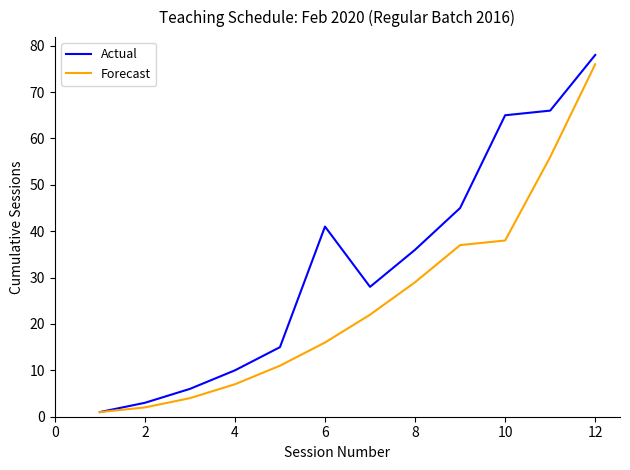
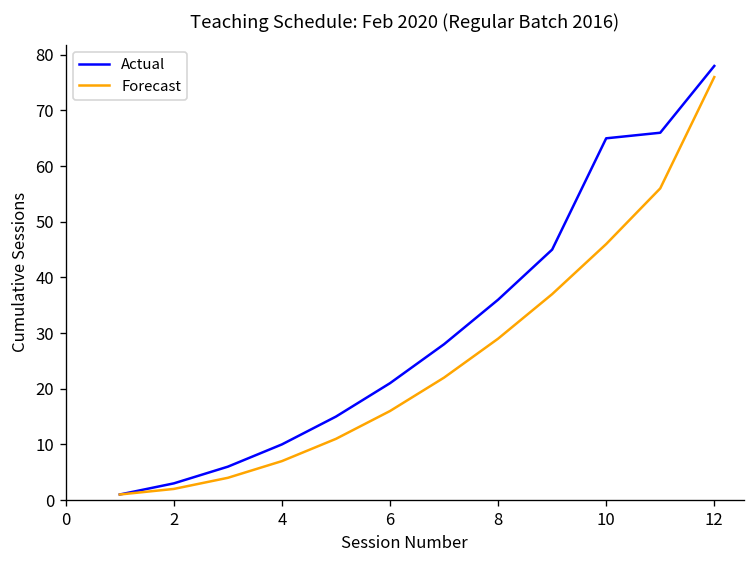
  {
    "Actual": {
      "2": 3,
      "4": 10,
-     "6": 41,
+     "6": 21,
      "8": 36,
      "10": 65,
      "12": 78
    },
    "Forecast": {
      "2": 2,
      "4": 7,
      "6": 16,
      "8": 29,
-     "10": 38,
+     "10": 46,
      "12": 76
    }
  }
